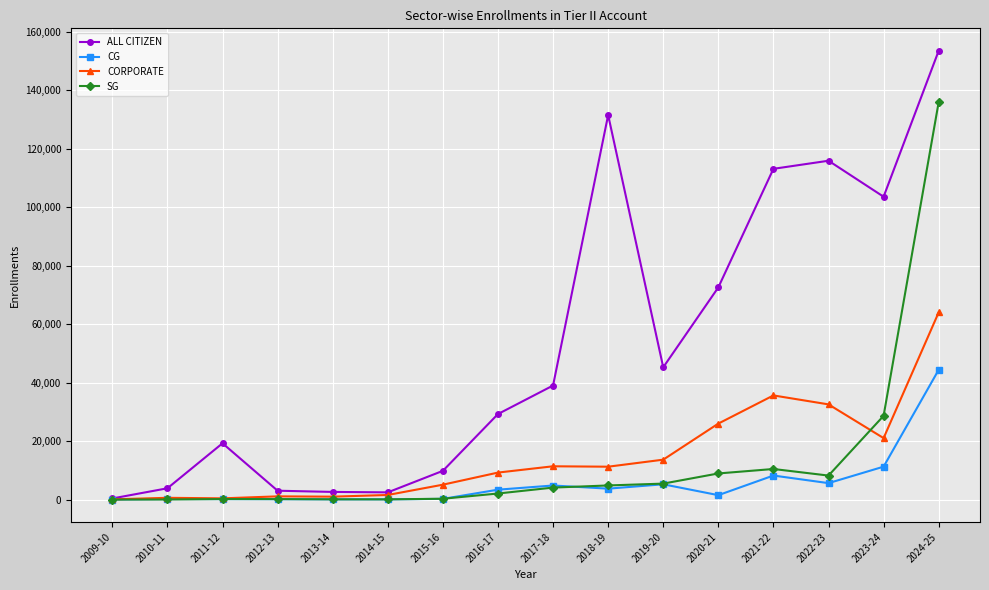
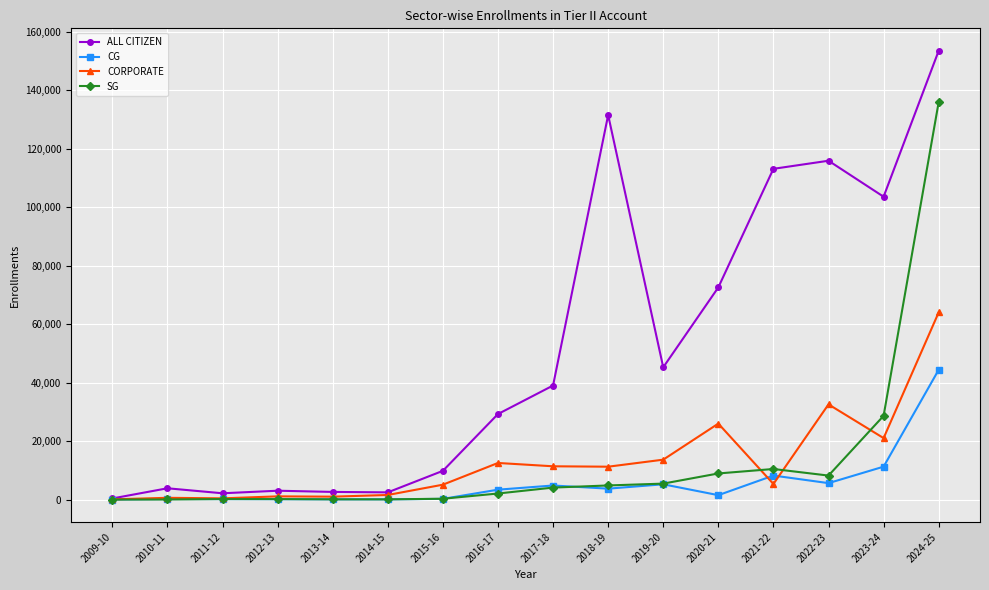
  {
    "ALL CITIZEN": {
      "2010-11": "4,000",
-     "2011-12": "19,000",
+     "2011-12": "2,000",
      "2012-13": "3,000",
      "2013-14": "3,000",
      "2014-15": "2,000",
      "2015-16": "10,000",
      "2016-17": "29,000",
      "2017-18": "39,000",
      "2018-19": "132,000",
      "2019-20": "45,000",
      "2020-21": "73,000",
      "2021-22": "113,000",
      "2022-23": "116,000",
      "2023-24": "104,000",
      "2024-25": "154,000"
    },
    "CG": {
      "2016-17": "3,000",
      "2018-19": "4,000",
      "2020-21": "2,000",
      "2021-22": "8,000",
      "2022-23": "6,000",
      "2023-24": "11,000",
      "2024-25": "44,000"
    },
    "CORPORATE": {
      "2012-13": "1,000",
      "2013-14": "1,000",
      "2014-15": "2,000",
      "2015-16": "5,000",
-     "2016-17": "9,000",
+     "2016-17": "13,000",
      "2017-18": "11,000",
      "2018-19": "11,000",
      "2019-20": "14,000",
      "2020-21": "26,000",
-     "2021-22": "36,000",
+     "2021-22": "5,000",
      "2022-23": "33,000",
      "2023-24": "21,000",
      "2024-25": "64,000"
    },
    "SG": {
      "2016-17": "2,000",
      "2018-19": "5,000",
      "2020-21": "9,000",
      "2021-22": "10,000",
      "2022-23": "8,000",
      "2023-24": "29,000",
      "2024-25": "136,000"
    }
  }
